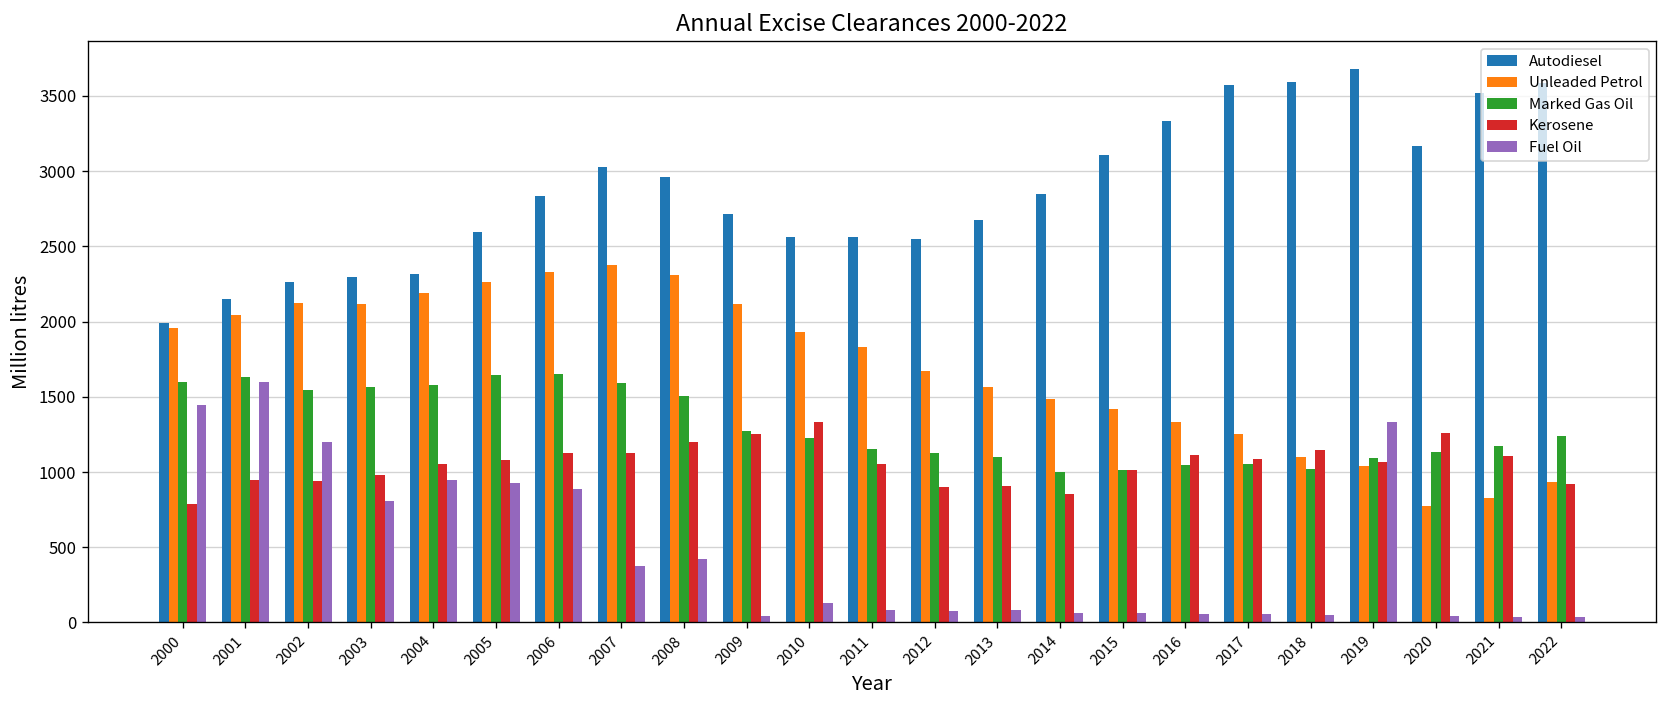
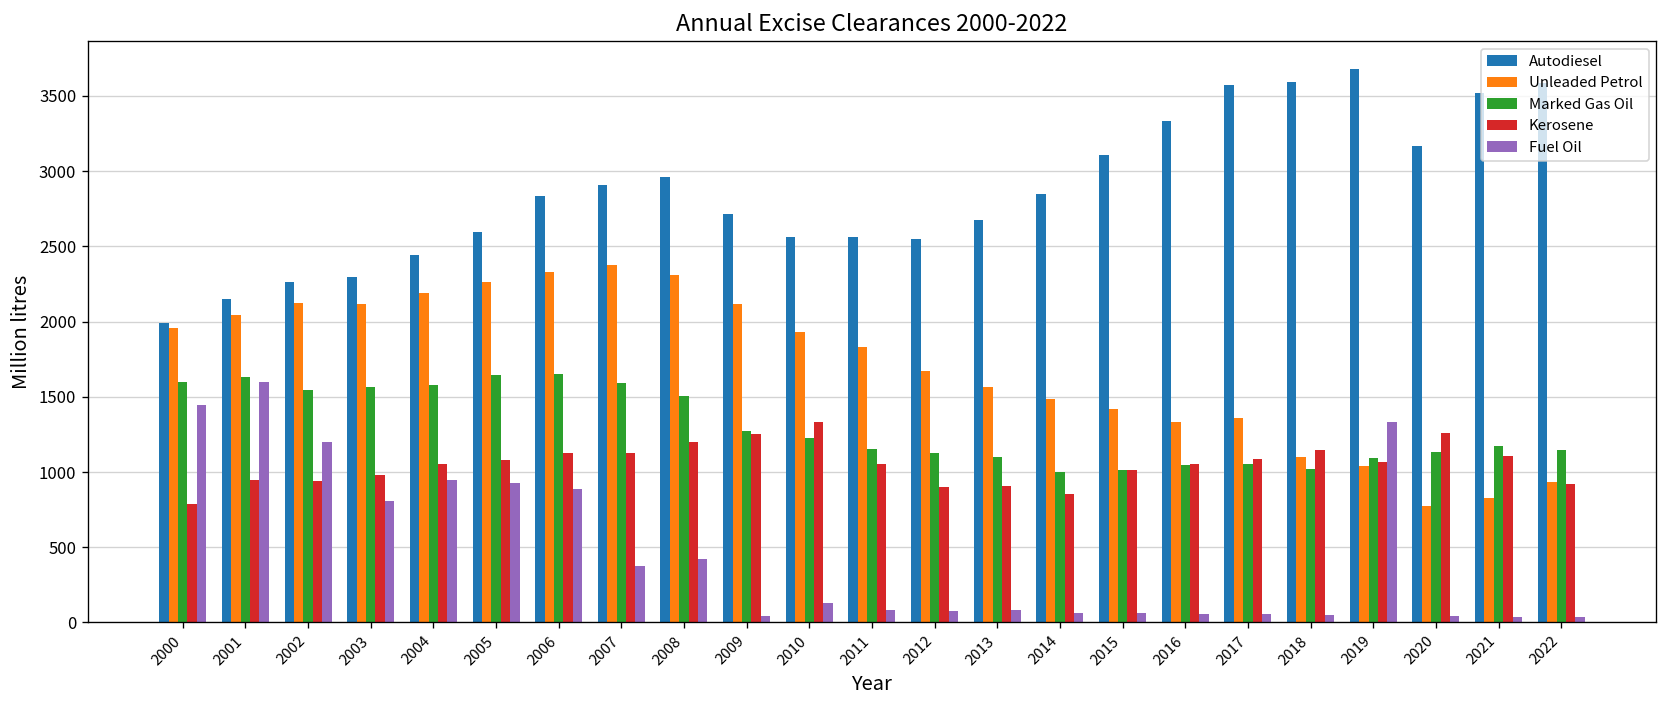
  {
    "Autodiesel": {
      "2000": 1990,
      "2001": 2150,
      "2002": 2260,
      "2003": 2300,
-     "2004": 2310,
+     "2004": 2440,
      "2005": 2600,
      "2006": 2840,
-     "2007": 3030,
+     "2007": 2910,
      "2008": 2960,
      "2009": 2710,
      "2010": 2560,
      "2011": 2560,
      "2012": 2550,
      "2013": 2680,
      "2014": 2850,
      "2015": 3110,
      "2016": 3330,
      "2017": 3570,
      "2018": 3590,
      "2019": 3680,
      "2020": 3170,
      "2021": 3520
    },
    "Unleaded Petrol": {
      "2000": 1950,
      "2001": 2040,
      "2002": 2120,
      "2003": 2110,
      "2004": 2190,
      "2005": 2260,
      "2006": 2330,
      "2007": 2380,
      "2008": 2310,
      "2009": 2120,
      "2010": 1930,
      "2011": 1830,
      "2012": 1670,
      "2013": 1570,
      "2014": 1480,
      "2015": 1420,
      "2016": 1340,
-     "2017": 1250,
+     "2017": 1360,
      "2018": 1100,
      "2019": 1040,
      "2020": 770,
      "2021": 830,
      "2022": 930
    },
    "Marked Gas Oil": {
      "2000": 1600,
      "2001": 1630,
      "2002": 1550,
      "2003": 1570,
      "2004": 1580,
      "2005": 1650,
      "2006": 1650,
      "2007": 1590,
      "2008": 1500,
      "2009": 1270,
      "2010": 1230,
      "2011": 1160,
      "2012": 1130,
      "2013": 1100,
      "2014": 1000,
      "2015": 1010,
      "2016": 1040,
      "2017": 1060,
      "2018": 1020,
      "2019": 1090,
      "2020": 1130,
      "2021": 1170,
-     "2022": 1240
+     "2022": 1150
    },
    "Kerosene": {
      "2000": 790,
      "2001": 950,
      "2002": 940,
      "2003": 980,
      "2004": 1050,
      "2005": 1080,
      "2006": 1130,
      "2007": 1120,
      "2008": 1200,
      "2009": 1250,
      "2010": 1330,
      "2011": 1050,
      "2012": 900,
      "2013": 910,
      "2014": 860,
      "2015": 1020,
-     "2016": 1110,
+     "2016": 1050,
      "2017": 1090,
      "2018": 1150,
      "2019": 1070,
      "2020": 1260,
      "2021": 1110,
      "2022": 920
    },
    "Fuel Oil": {
      "2000": 1440,
      "2001": 1600,
      "2002": 1200,
      "2003": 810,
      "2004": 950,
      "2005": 930,
      "2006": 880,
      "2007": 370,
      "2008": 420,
      "2009": 50,
      "2010": 130,
      "2011": 90,
      "2012": 80,
      "2013": 80,
      "2014": 60,
      "2015": 60,
      "2016": 60,
      "2017": 60,
      "2018": 50,
      "2019": 1330,
      "2020": 40,
      "2021": 40,
      "2022": 30
    }
  }
